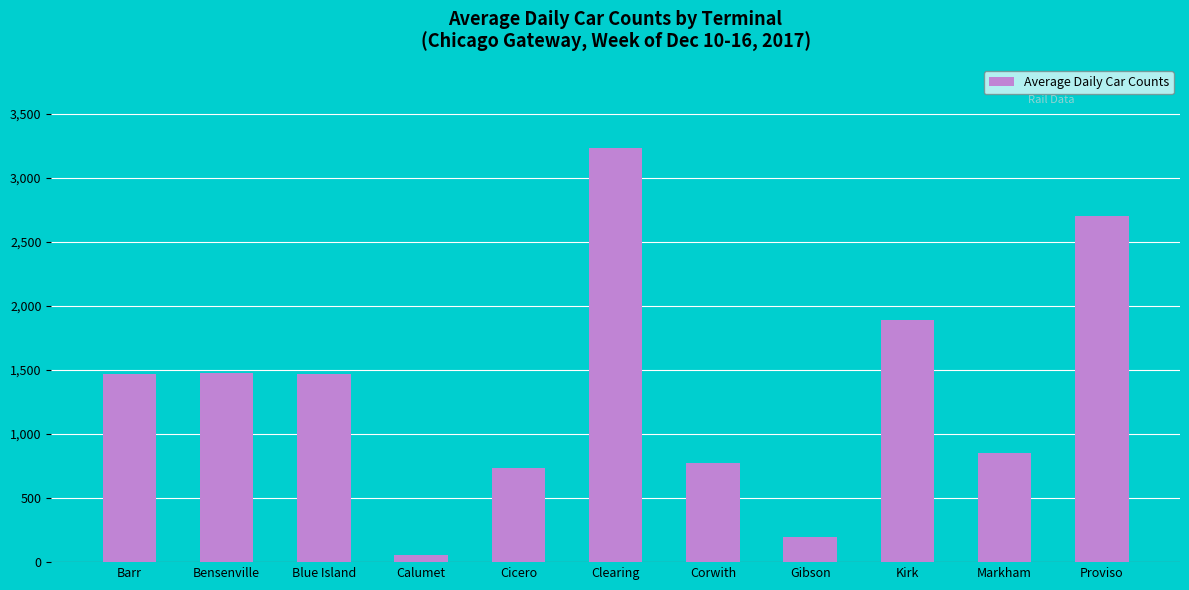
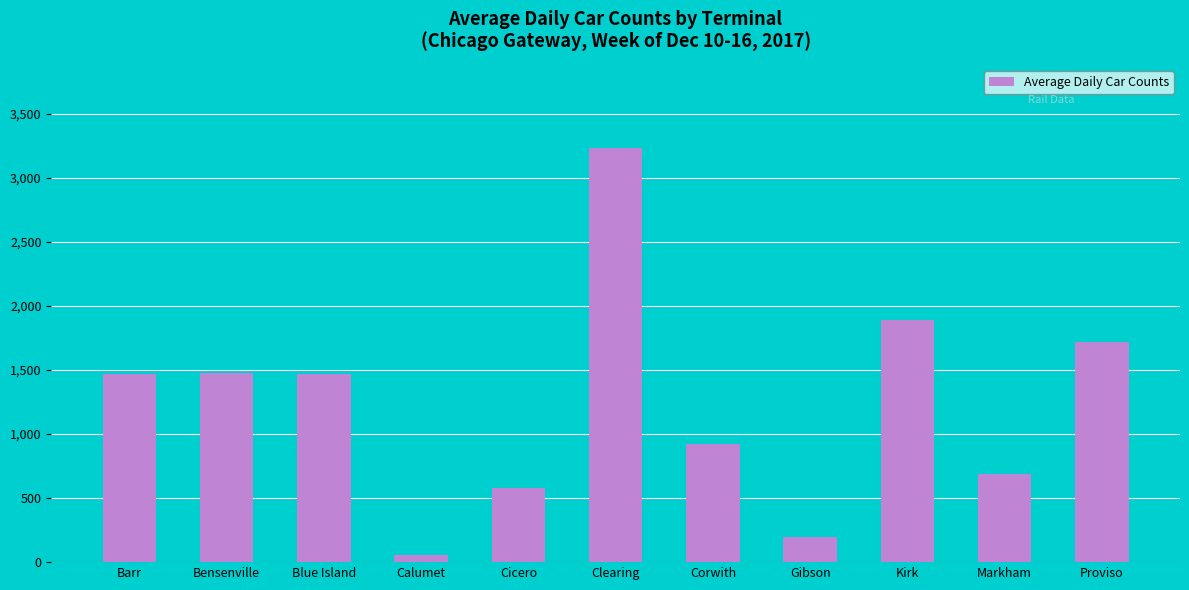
  {
    "Barr": "1,470",
    "Bensenville": "1,480",
    "Blue Island": "1,470",
    "Calumet": "60",
-   "Cicero": "730",
+   "Cicero": "580",
    "Clearing": "3,240",
-   "Corwith": "780",
+   "Corwith": "930",
    "Gibson": "200",
    "Kirk": "1,890",
-   "Markham": "850",
-   "Proviso": "2,700"
+   "Markham": "690",
+   "Proviso": "1,720"
  }
